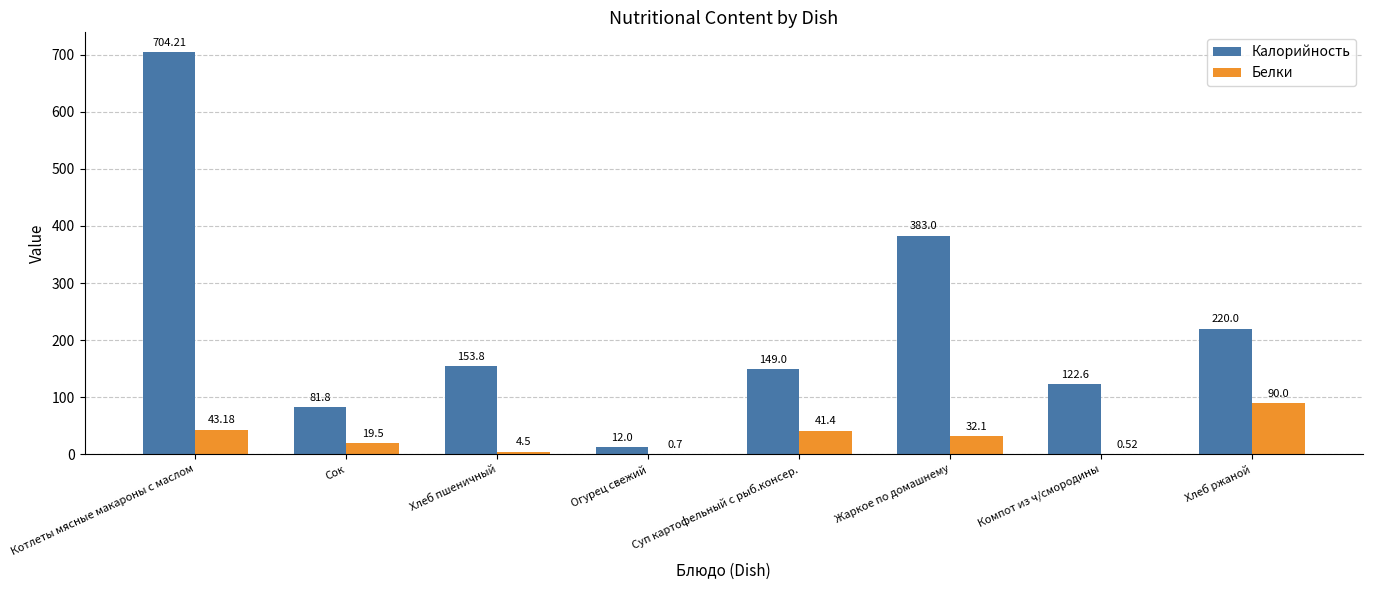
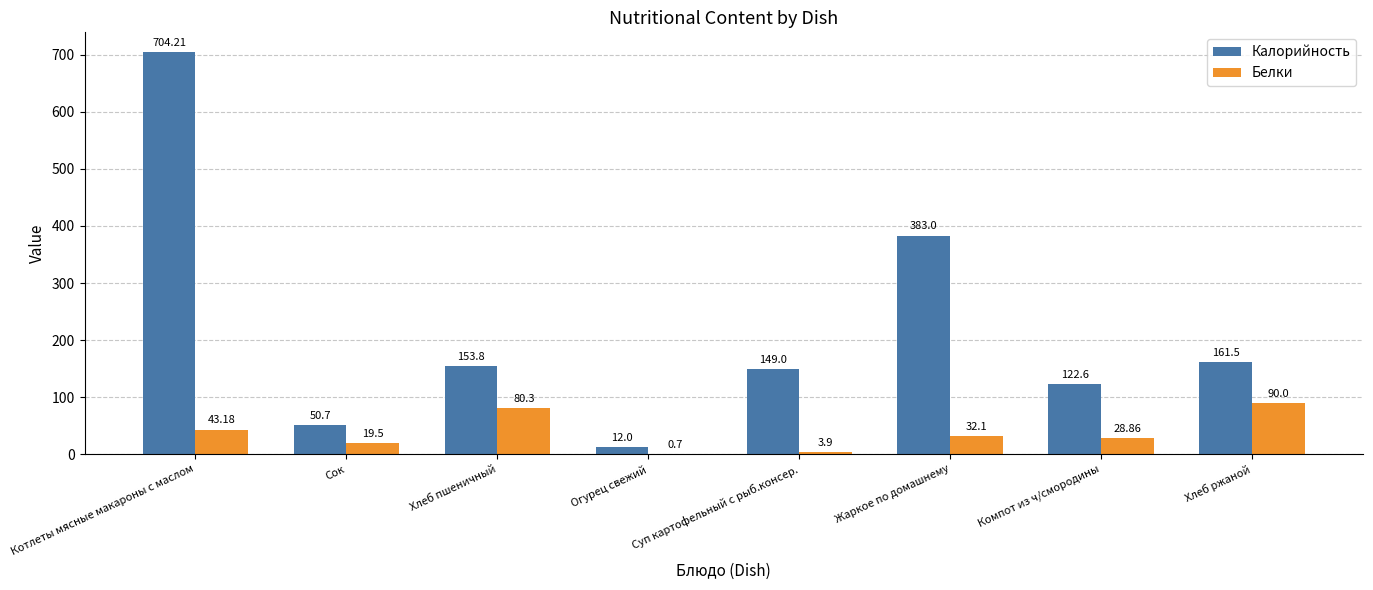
  {
    "Калорийность": {
      "Котлеты мясные макароны с маслом": 704.21,
-     "Сок": 81.8,
+     "Сок": 50.7,
      "Хлеб пшеничный": 153.8,
      "Огурец свежий": 12.0,
      "Суп картофельный с рыб.консер.": 149.0,
      "Жаркое по домашнему": 383.0,
      "Компот из ч/смородины": 122.6,
-     "Хлеб ржаной": 220.0
+     "Хлеб ржаной": 161.5
    },
    "Белки": {
      "Котлеты мясные макароны с маслом": 43.18,
      "Сок": 19.5,
-     "Хлеб пшеничный": 4.5,
+     "Хлеб пшеничный": 80.3,
      "Огурец свежий": 0.7,
-     "Суп картофельный с рыб.консер.": 41.4,
+     "Суп картофельный с рыб.консер.": 3.9,
      "Жаркое по домашнему": 32.1,
-     "Компот из ч/смородины": 0.52,
+     "Компот из ч/смородины": 28.86,
      "Хлеб ржаной": 90.0
    }
  }
